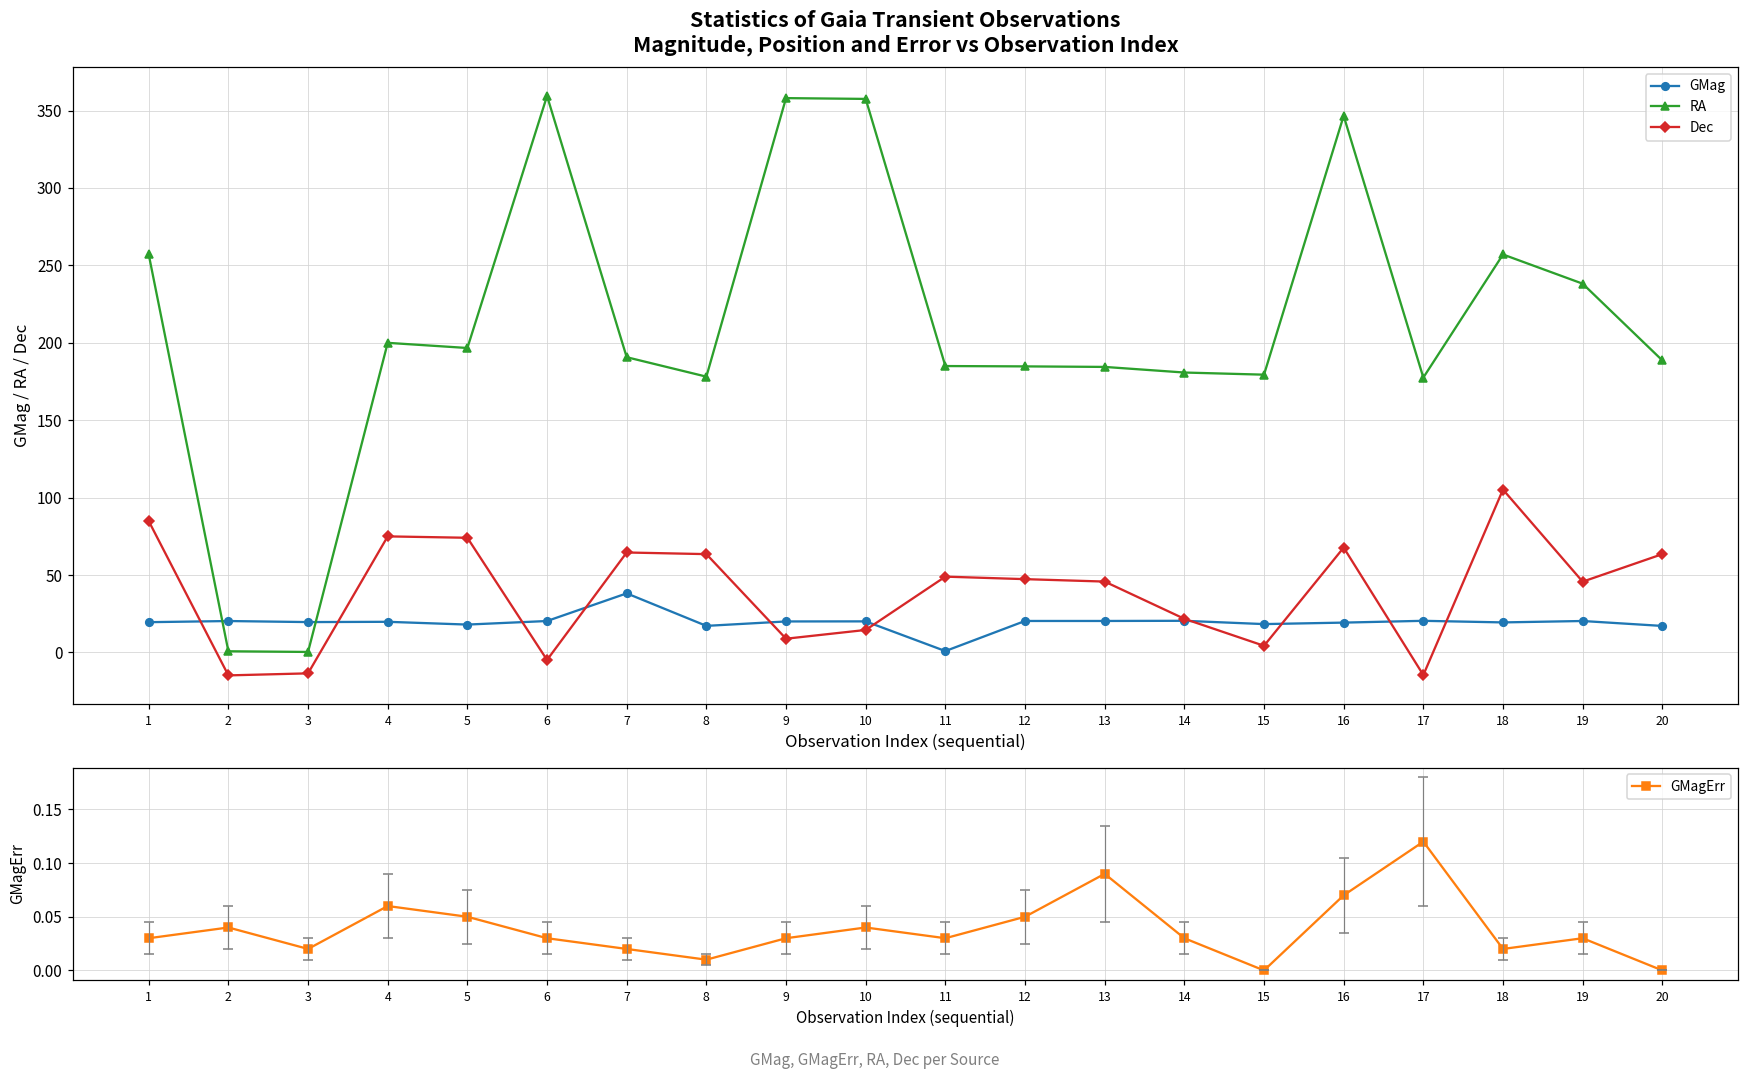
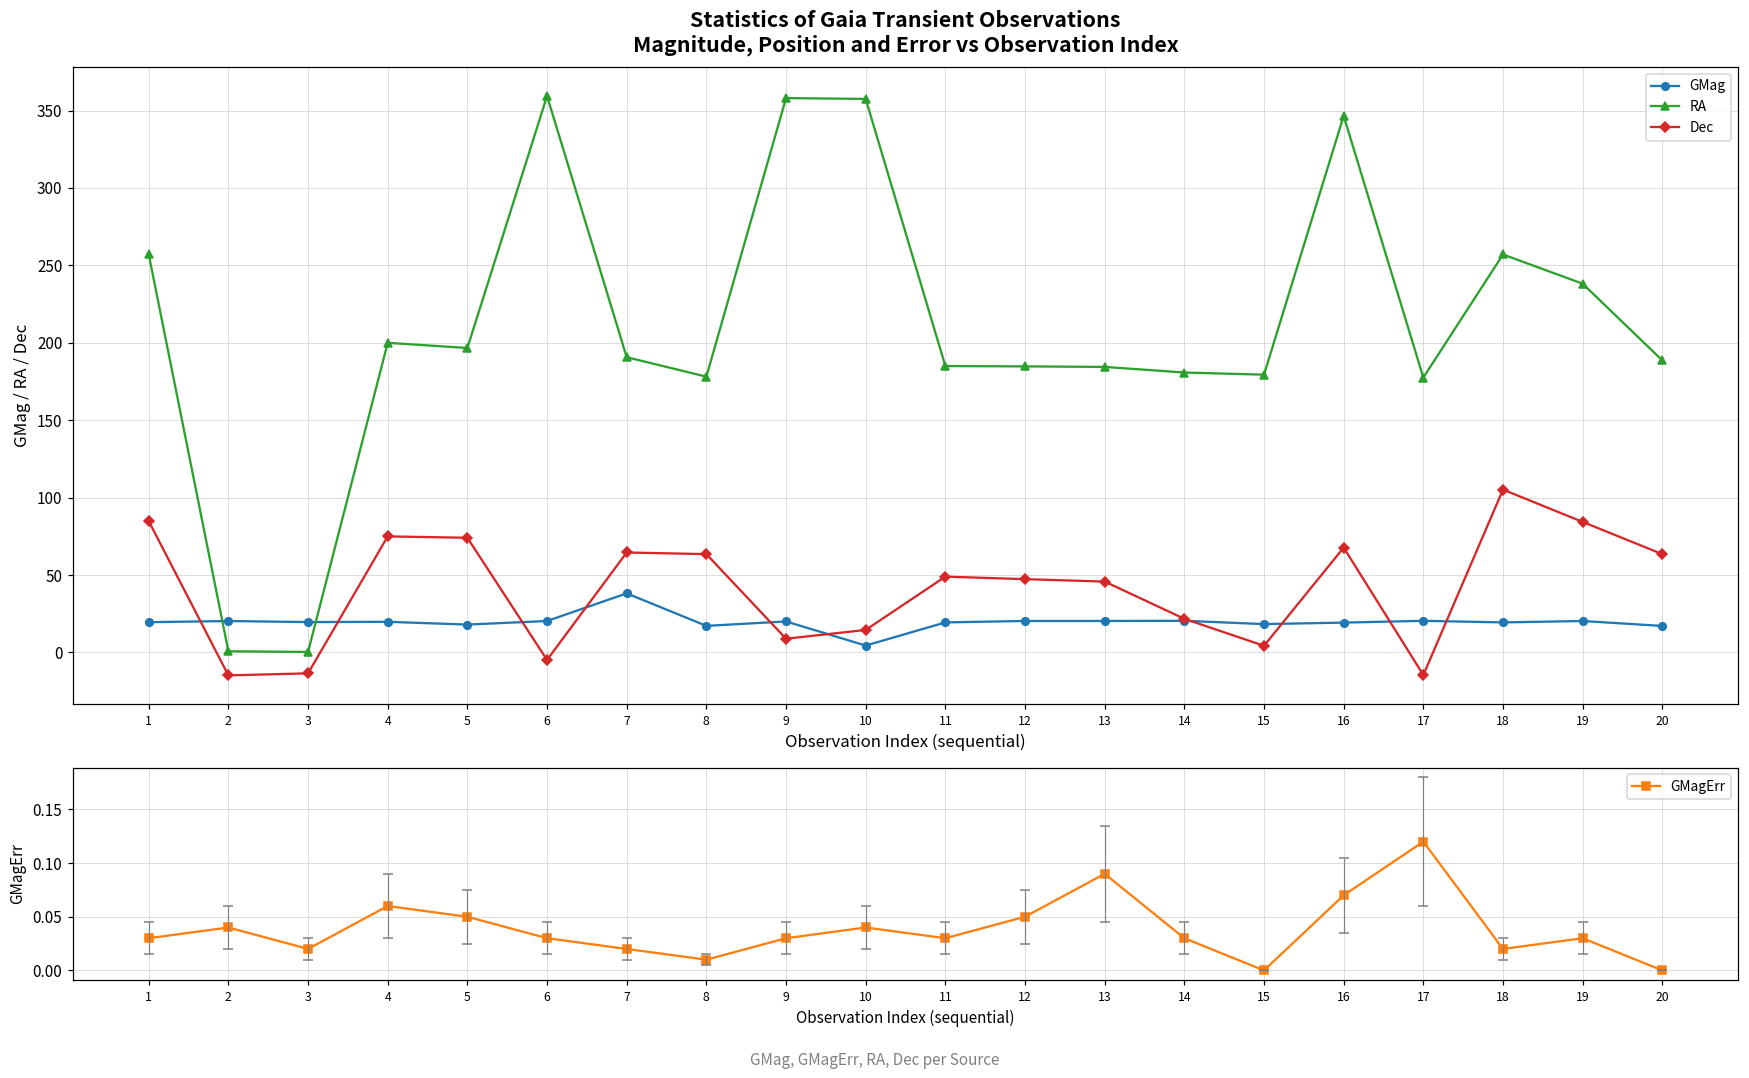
  {
    "Statistics of Gaia Transient Observations Magnitude, Position and Error vs Observation Index": {
      "GMag": {
        "1": 20,
        "2": 20,
        "3": 20,
        "4": 20,
        "5": 18,
        "6": 20,
        "7": 38,
        "8": 17,
        "9": 20,
-       "10": 20,
-       "11": 1,
+       "10": 4,
+       "11": 19,
        "12": 20,
        "13": 20,
        "15": 18,
        "16": 19,
        "17": 20,
        "18": 19,
        "19": 20,
        "20": 17
      },
      "RA": {
        "1": 257,
        "2": 1,
        "3": 0,
        "4": 200,
        "5": 197,
        "6": 359,
        "7": 191,
        "8": 178,
        "9": 358,
        "10": 358,
        "11": 185,
        "12": 185,
        "13": 184,
        "14": 181,
        "15": 179,
        "16": 347,
        "17": 178,
        "18": 257,
        "19": 238,
        "20": 189
      },
      "Dec": {
        "1": 85,
        "2": -15,
        "3": -13,
        "4": 75,
        "5": 74,
        "6": -5,
        "7": 65,
        "8": 64,
        "9": 9,
        "10": 15,
        "11": 49,
        "12": 47,
        "13": 46,
        "15": 4,
        "16": 68,
        "17": -15,
        "18": 105,
-       "19": 46,
+       "19": 84,
        "20": 64
      }
    }
  }
